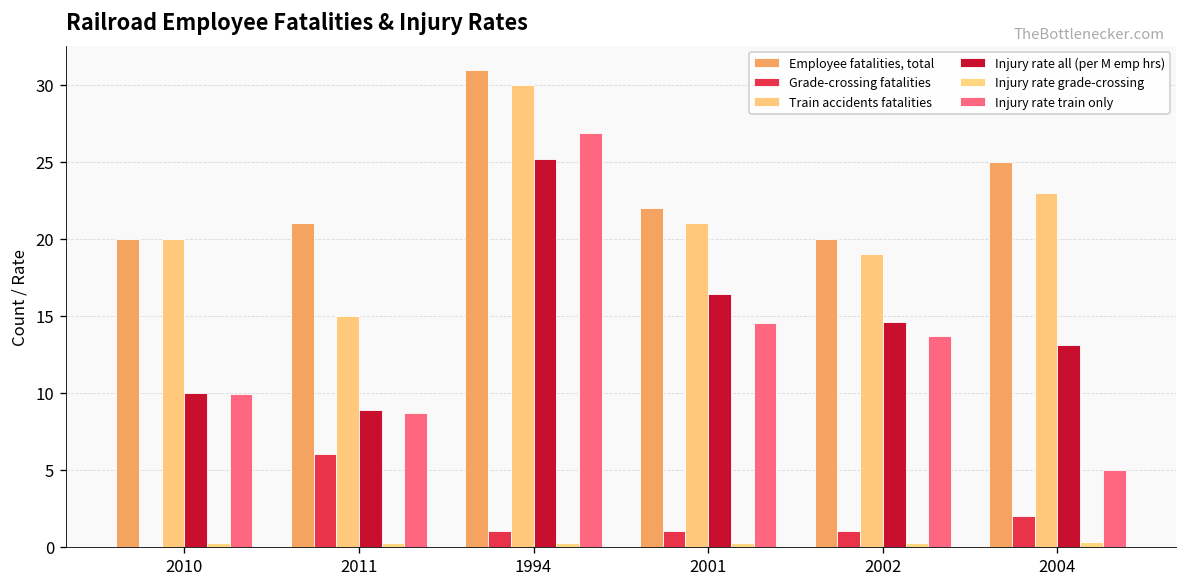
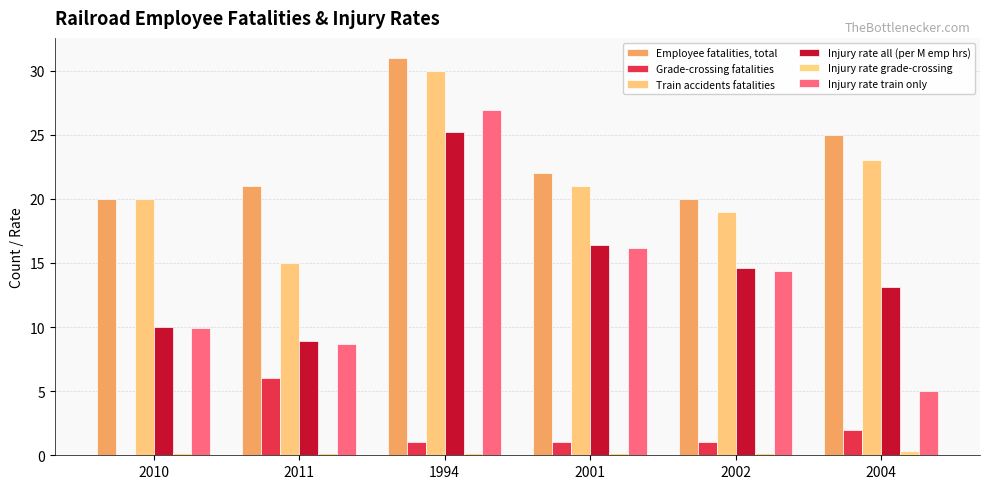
  {
    "Injury rate train only": {
      "2010": 9.9,
      "2011": 8.7,
      "1994": 26.9,
-     "2001": 14.5,
-     "2002": 13.7,
+     "2001": 16.2,
+     "2002": 14.4,
      "2004": 5.0
    }
  }
